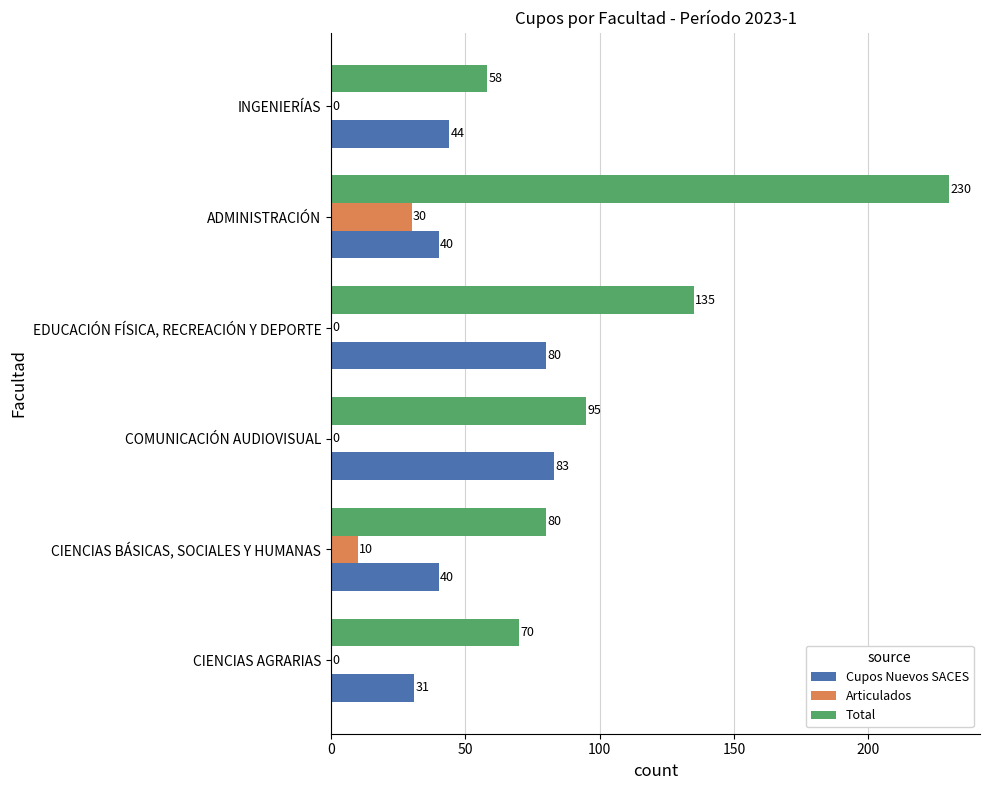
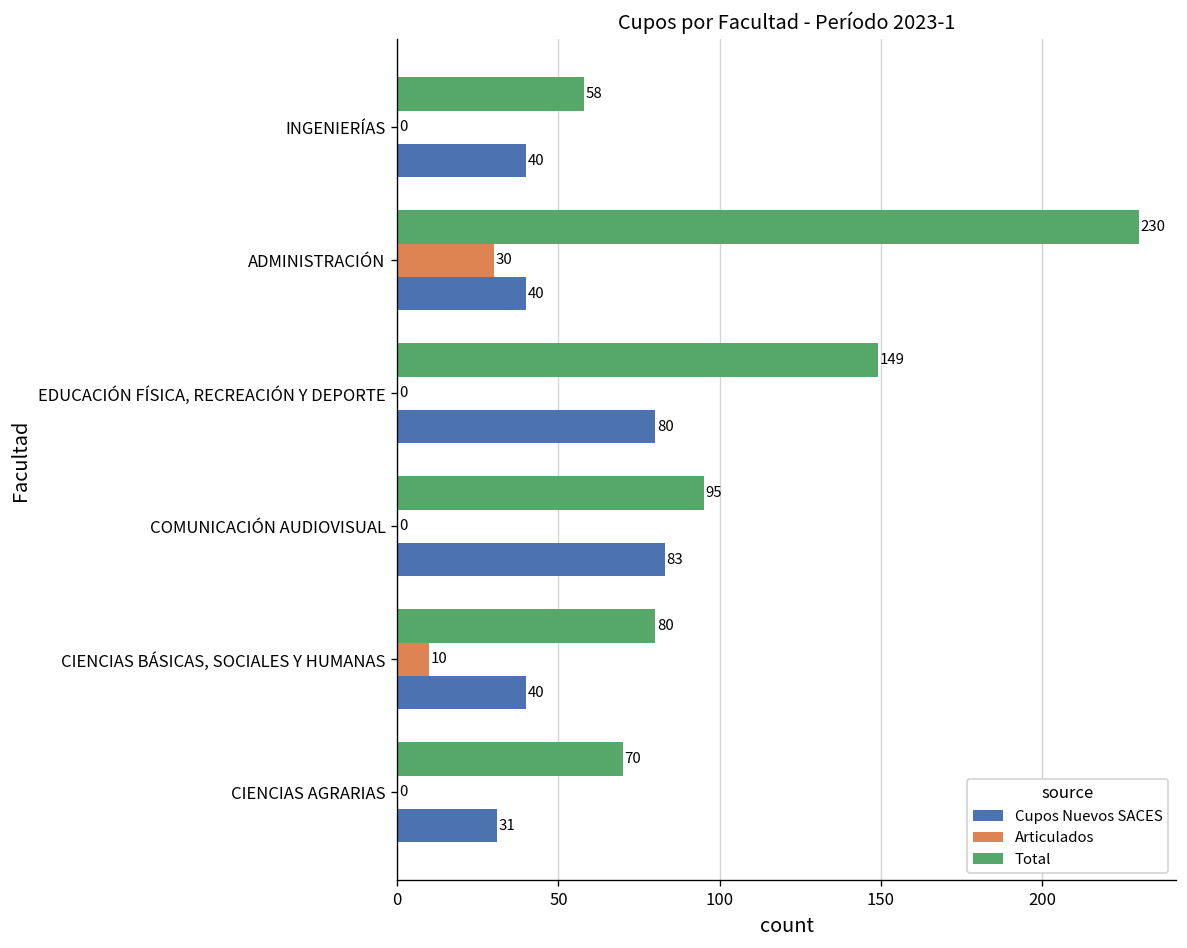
  {
    "Cupos Nuevos SACES": {
-     "INGENIERÍAS": 44,
+     "INGENIERÍAS": 40,
      "ADMINISTRACIÓN": 40,
      "EDUCACIÓN FÍSICA, RECREACIÓN Y DEPORTE": 80,
      "COMUNICACIÓN AUDIOVISUAL": 83,
      "CIENCIAS BÁSICAS, SOCIALES Y HUMANAS": 40,
      "CIENCIAS AGRARIAS": 31
    },
    "Articulados": {
      "INGENIERÍAS": 0,
      "ADMINISTRACIÓN": 30,
      "EDUCACIÓN FÍSICA, RECREACIÓN Y DEPORTE": 0,
      "COMUNICACIÓN AUDIOVISUAL": 0,
      "CIENCIAS BÁSICAS, SOCIALES Y HUMANAS": 10,
      "CIENCIAS AGRARIAS": 0
    },
    "Total": {
      "INGENIERÍAS": 58,
      "ADMINISTRACIÓN": 230,
-     "EDUCACIÓN FÍSICA, RECREACIÓN Y DEPORTE": 135,
+     "EDUCACIÓN FÍSICA, RECREACIÓN Y DEPORTE": 149,
      "COMUNICACIÓN AUDIOVISUAL": 95,
      "CIENCIAS BÁSICAS, SOCIALES Y HUMANAS": 80,
      "CIENCIAS AGRARIAS": 70
    }
  }
